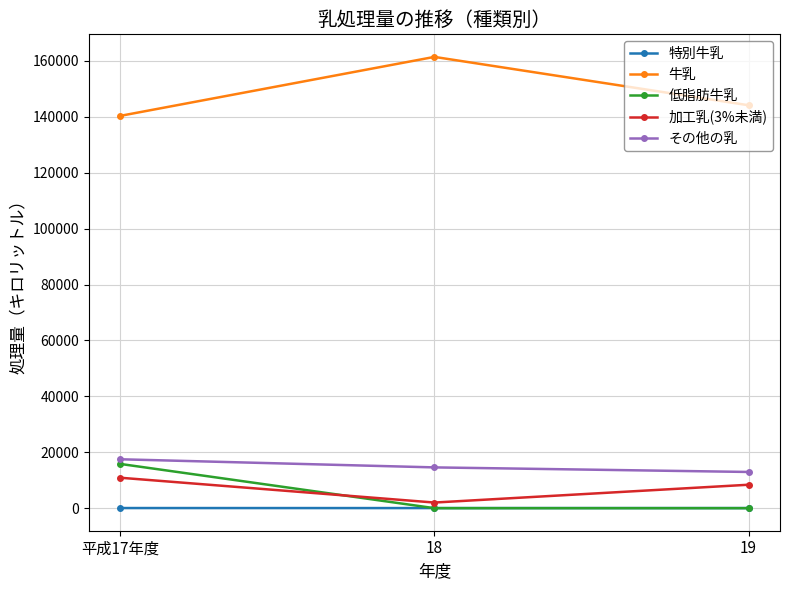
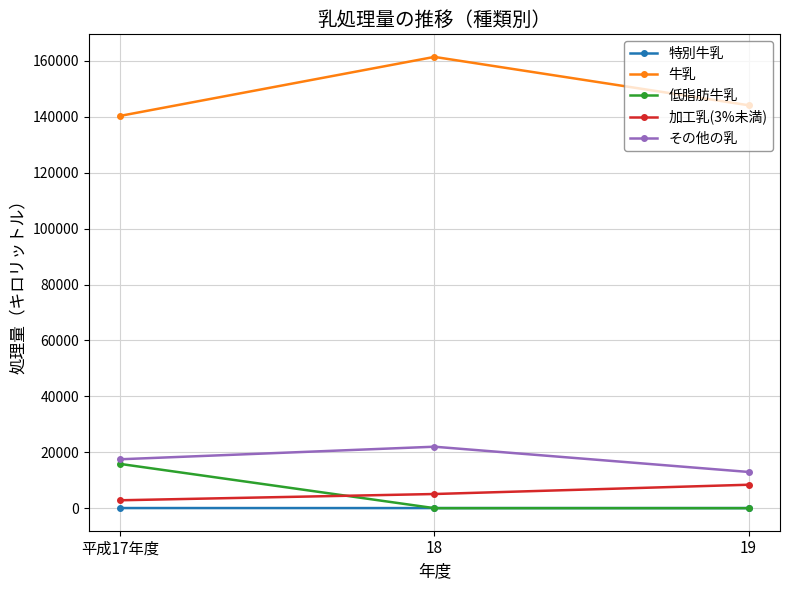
  {
    "特別牛乳": {
      "平成17年度": 0
    },
    "牛乳": {
      "平成17年度": 140000,
      "18": 161000
    },
    "低脂肪牛乳": {
      "平成17年度": 16000
    },
    "加工乳(3%未満)": {
-     "平成17年度": 11000,
-     "18": 2000,
+     "平成17年度": 3000,
+     "18": 5000,
      "19": 8000
    },
    "その他の乳": {
      "平成17年度": 17000,
-     "18": 15000,
+     "18": 22000,
      "19": 13000
    }
  }
